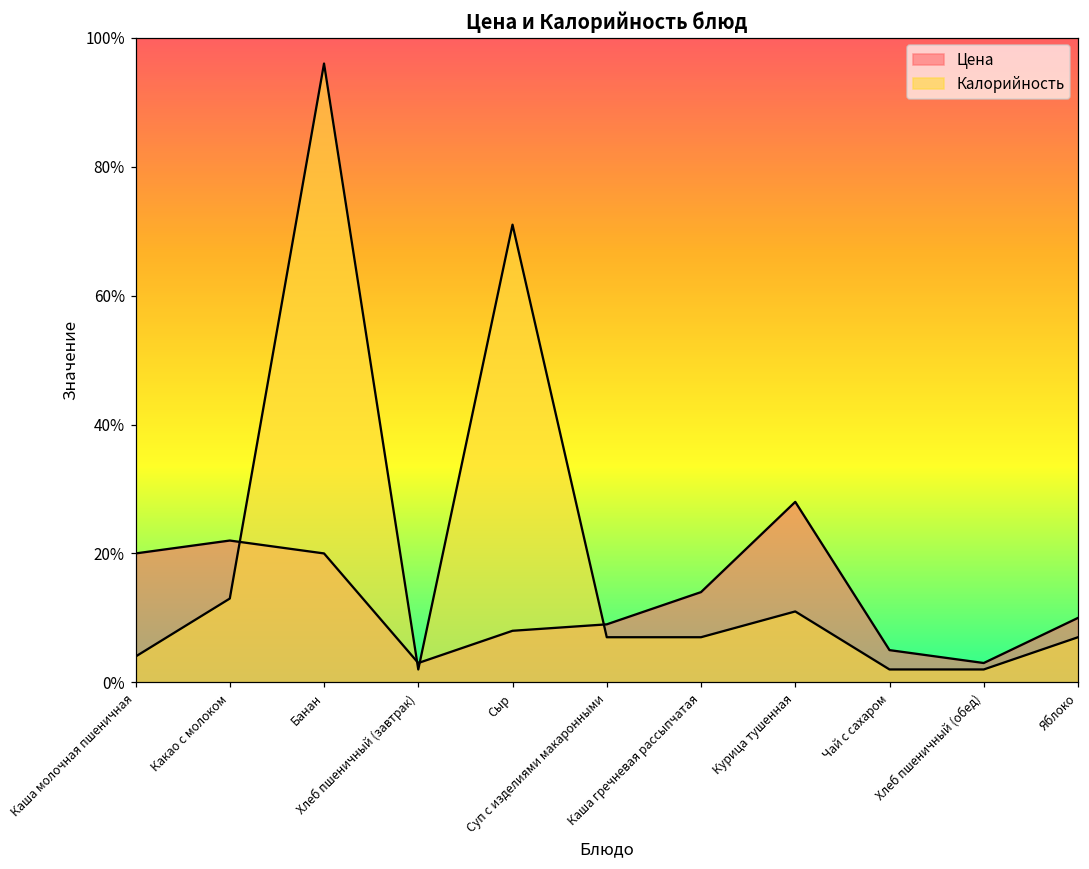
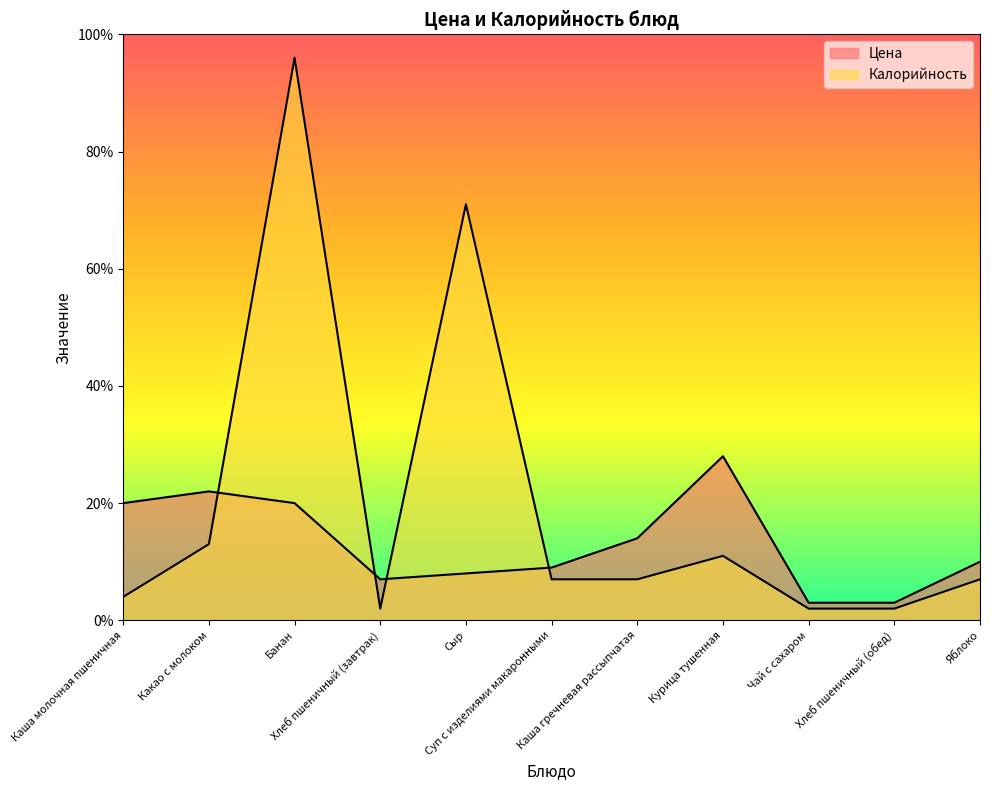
  {
    "Цена": {
      "Каша молочная пшеничная": "20%",
      "Какао с молоком": "22%",
      "Банан": "20%",
-     "Хлеб пшеничный (завтрак)": "3%",
+     "Хлеб пшеничный (завтрак)": "7%",
      "Сыр": "8%",
      "Суп с изделиями макаронными": "9%",
      "Каша гречневая рассыпчатая": "14%",
      "Курица тушенная": "28%",
-     "Чай с сахаром": "5%",
+     "Чай с сахаром": "3%",
      "Хлеб пшеничный (обед)": "3%",
      "Яблоко": "10%"
    },
    "Калорийность": {
      "Каша молочная пшеничная": "4%",
      "Какао с молоком": "13%",
      "Банан": "96%",
      "Хлеб пшеничный (завтрак)": "2%",
      "Сыр": "71%",
      "Суп с изделиями макаронными": "7%",
      "Каша гречневая рассыпчатая": "7%",
      "Курица тушенная": "11%",
      "Чай с сахаром": "2%",
      "Хлеб пшеничный (обед)": "2%",
      "Яблоко": "7%"
    }
  }
